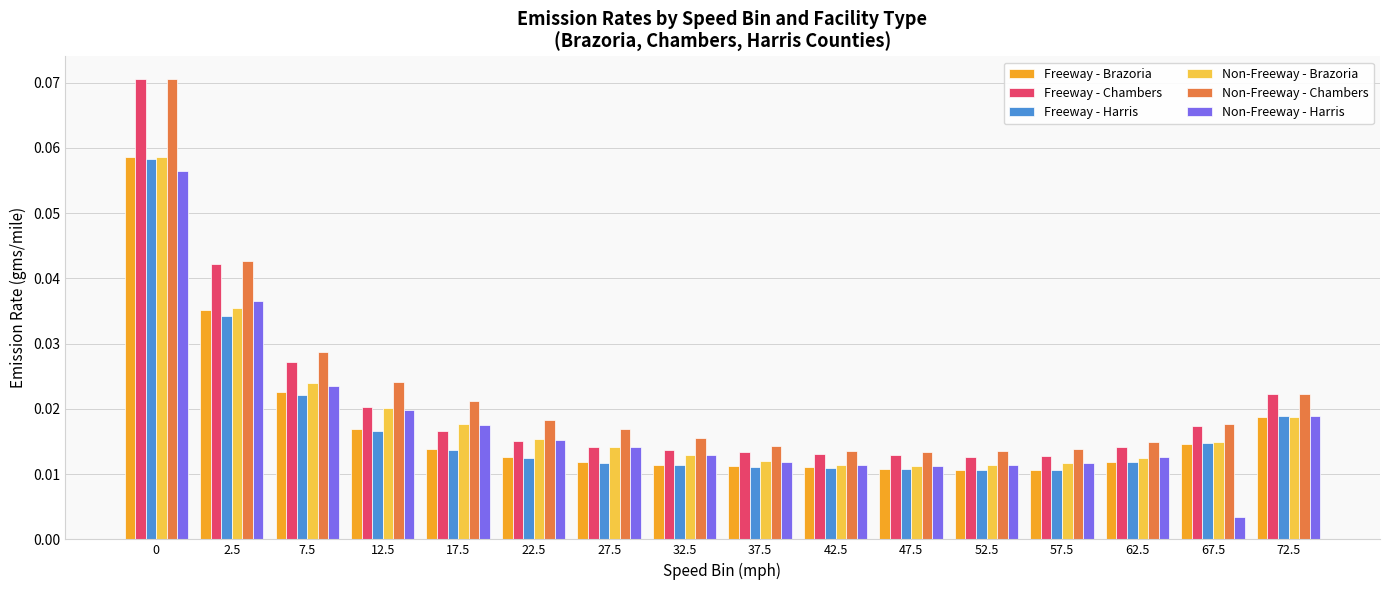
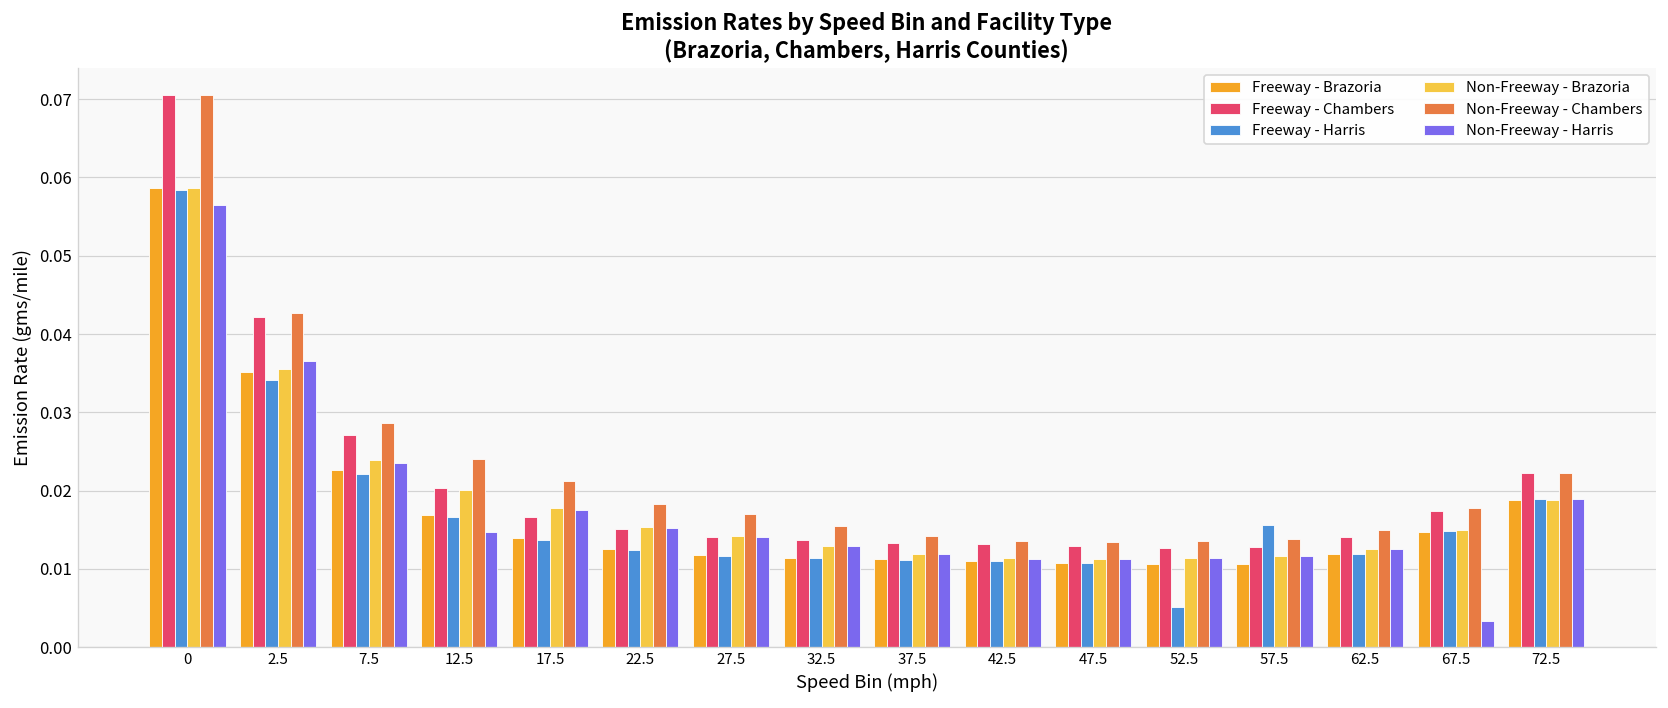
  {
    "Freeway - Chambers": {
      "0": 0.070,
      "2.5": 0.042,
      "7.5": 0.027,
      "12.5": 0.020,
      "17.5": 0.017,
      "22.5": 0.015,
      "27.5": 0.014,
      "32.5": 0.014,
      "37.5": 0.013,
      "42.5": 0.013,
      "47.5": 0.013,
      "52.5": 0.013,
      "57.5": 0.013,
      "62.5": 0.014,
      "67.5": 0.017,
      "72.5": 0.022
    },
    "Freeway - Harris": {
      "0": 0.058,
      "2.5": 0.034,
      "7.5": 0.022,
      "12.5": 0.017,
      "17.5": 0.014,
      "22.5": 0.012,
      "27.5": 0.012,
      "32.5": 0.011,
      "37.5": 0.011,
      "42.5": 0.011,
      "47.5": 0.011,
-     "52.5": 0.011,
-     "57.5": 0.011,
+     "52.5": 0.005,
+     "57.5": 0.016,
      "62.5": 0.012,
      "67.5": 0.015,
      "72.5": 0.019
    },
    "Non-Freeway - Harris": {
      "0": 0.057,
      "2.5": 0.037,
      "7.5": 0.024,
-     "12.5": 0.020,
+     "12.5": 0.015,
      "17.5": 0.018,
      "22.5": 0.015,
      "27.5": 0.014,
      "32.5": 0.013,
      "37.5": 0.012,
      "42.5": 0.011,
      "47.5": 0.011,
      "52.5": 0.011,
      "57.5": 0.012,
      "62.5": 0.013,
      "67.5": 0.003,
      "72.5": 0.019
    }
  }
